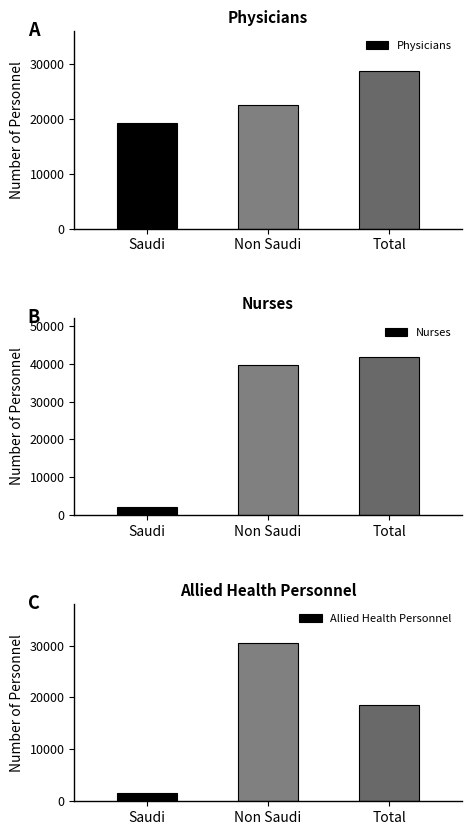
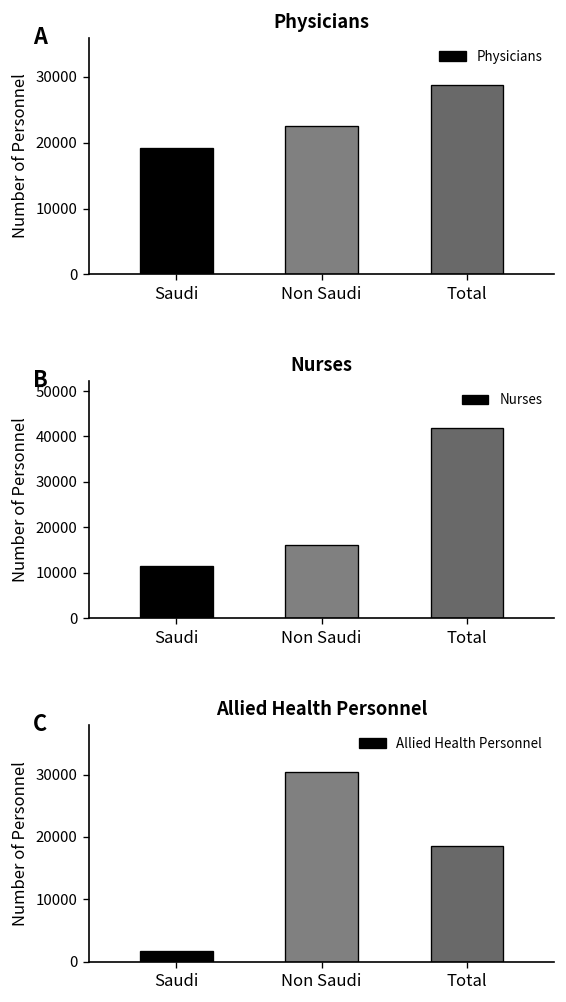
  {
    "Physicians": {
      "Saudi": 19000,
      "Non Saudi": 23000,
      "Total": 29000
    },
    "Nurses": {
-     "Saudi": 2000,
-     "Non Saudi": 40000,
+     "Saudi": 11000,
+     "Non Saudi": 16000,
      "Total": 42000
    },
    "Allied Health Personnel": {
      "Saudi": 2000,
      "Non Saudi": 30000,
      "Total": 18000
    }
  }
